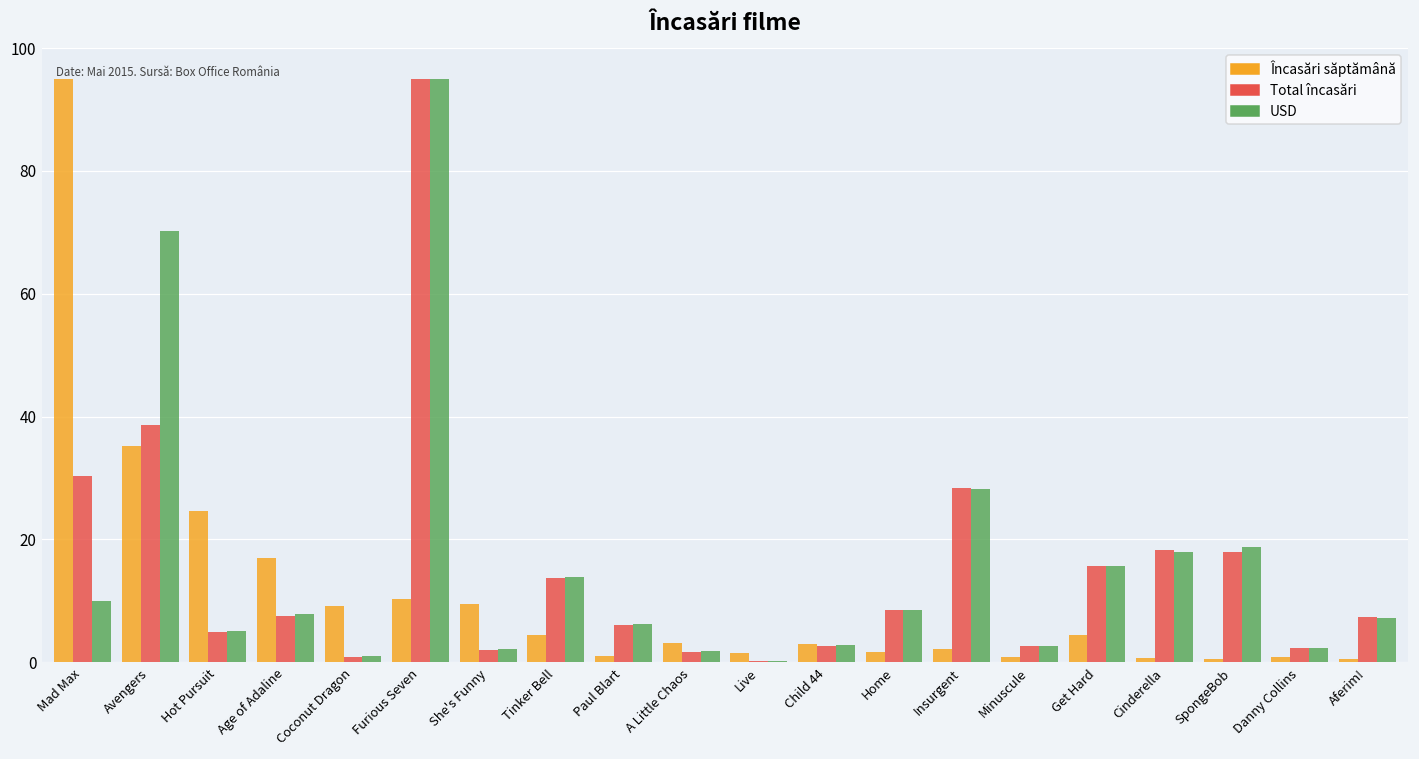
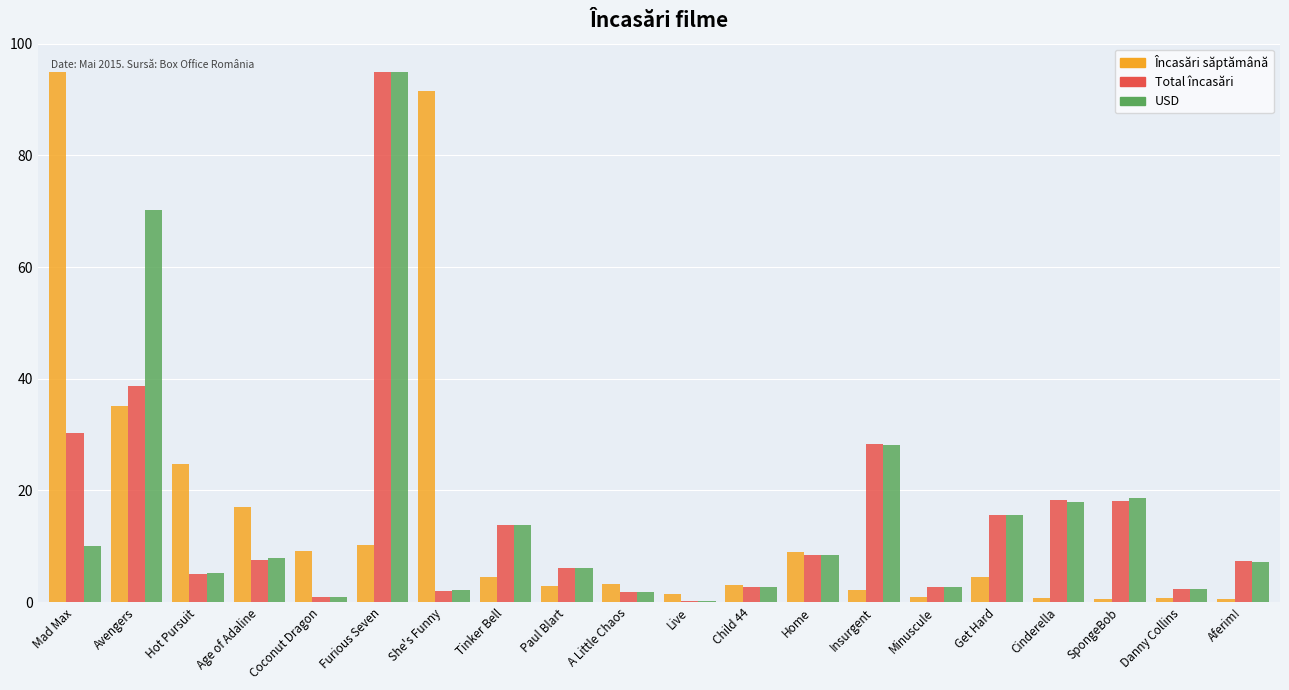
  {
    "Încasări săptămână": {
      "Avengers": 35,
      "Hot Pursuit": 25,
      "Age of Adaline": 17,
      "Coconut Dragon": 9,
      "Furious Seven": 10,
-     "She's Funny": 9,
+     "She's Funny": 92,
      "Tinker Bell": 4,
-     "Paul Blart": 1,
+     "Paul Blart": 3,
      "A Little Chaos": 3,
      "Live": 1,
      "Child 44": 3,
-     "Home": 2,
+     "Home": 9,
      "Insurgent": 2,
      "Minuscule": 1,
      "Get Hard": 5,
      "Cinderella": 1,
      "SpongeBob": 1,
      "Danny Collins": 1,
      "Aferim!": 0
    },
    "Total încasări": {
      "Mad Max": 30,
      "Avengers": 39,
      "Hot Pursuit": 5,
      "Age of Adaline": 8,
      "Coconut Dragon": 1,
      "Furious Seven": 95,
      "She's Funny": 2,
      "Tinker Bell": 14,
      "Paul Blart": 6,
      "A Little Chaos": 2,
      "Child 44": 3,
      "Home": 8,
      "Insurgent": 28,
      "Minuscule": 3,
      "Get Hard": 16,
      "Cinderella": 18,
      "SpongeBob": 18,
      "Danny Collins": 2,
      "Aferim!": 7
    },
    "USD": {
      "Mad Max": 10,
      "Avengers": 70,
      "Hot Pursuit": 5,
      "Age of Adaline": 8,
      "Coconut Dragon": 1,
      "Furious Seven": 95,
      "She's Funny": 2,
      "Tinker Bell": 14,
      "Paul Blart": 6,
      "A Little Chaos": 2,
      "Child 44": 3,
      "Home": 8,
      "Insurgent": 28,
      "Minuscule": 3,
      "Get Hard": 16,
      "Cinderella": 18,
      "SpongeBob": 19,
      "Danny Collins": 2,
      "Aferim!": 7
    }
  }
